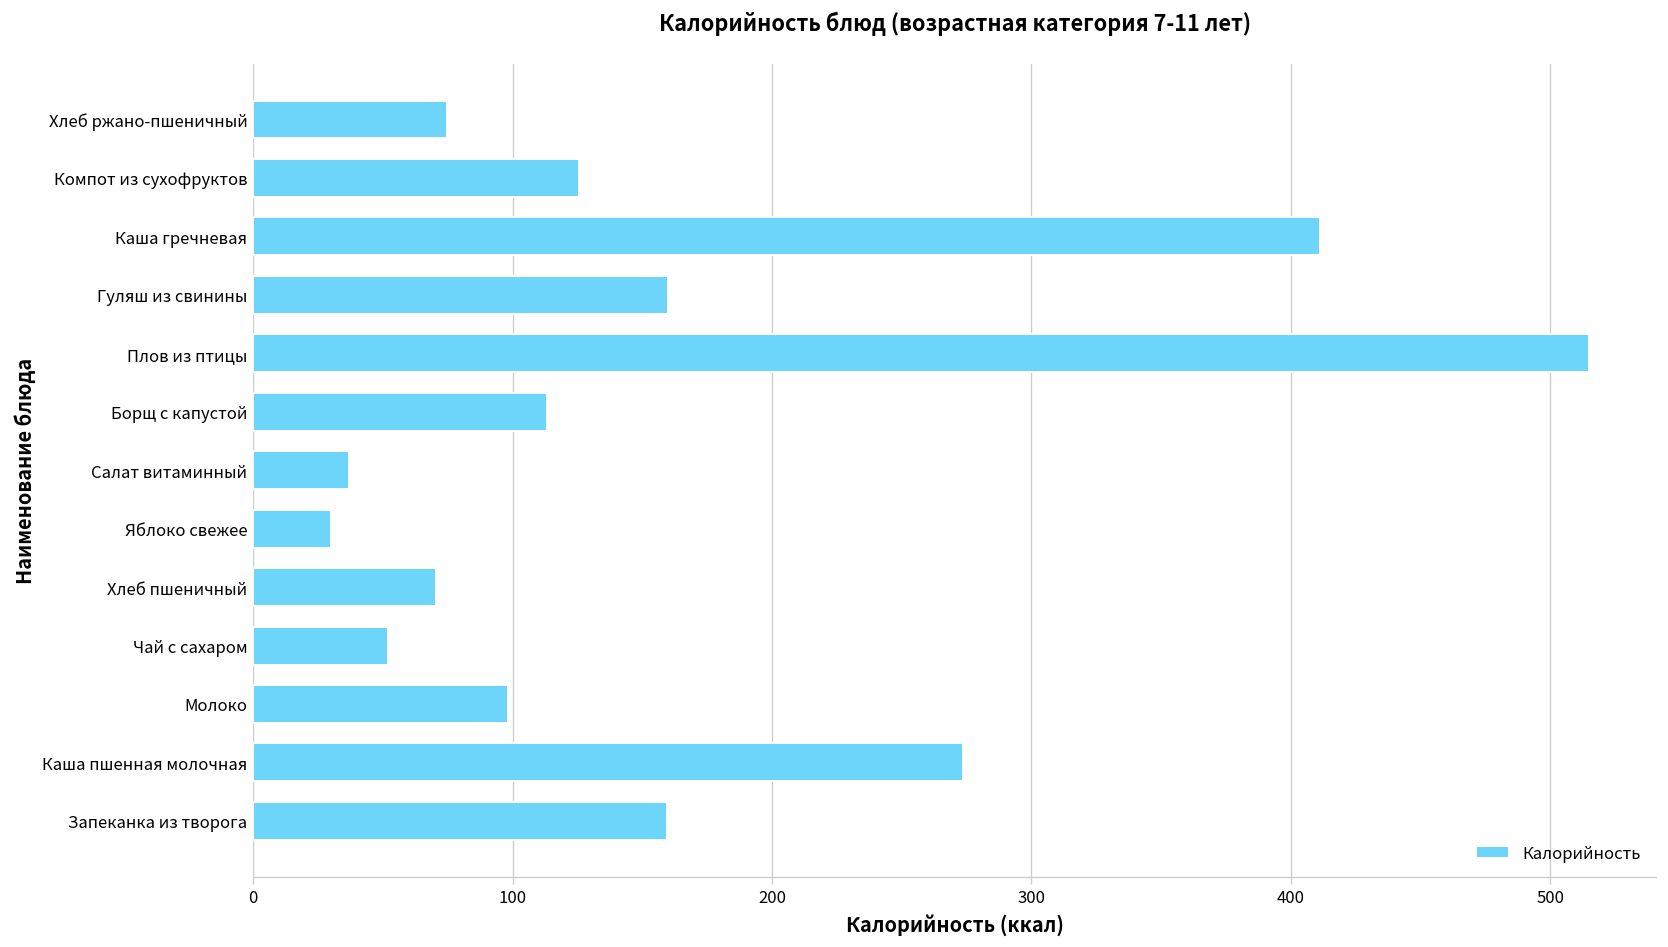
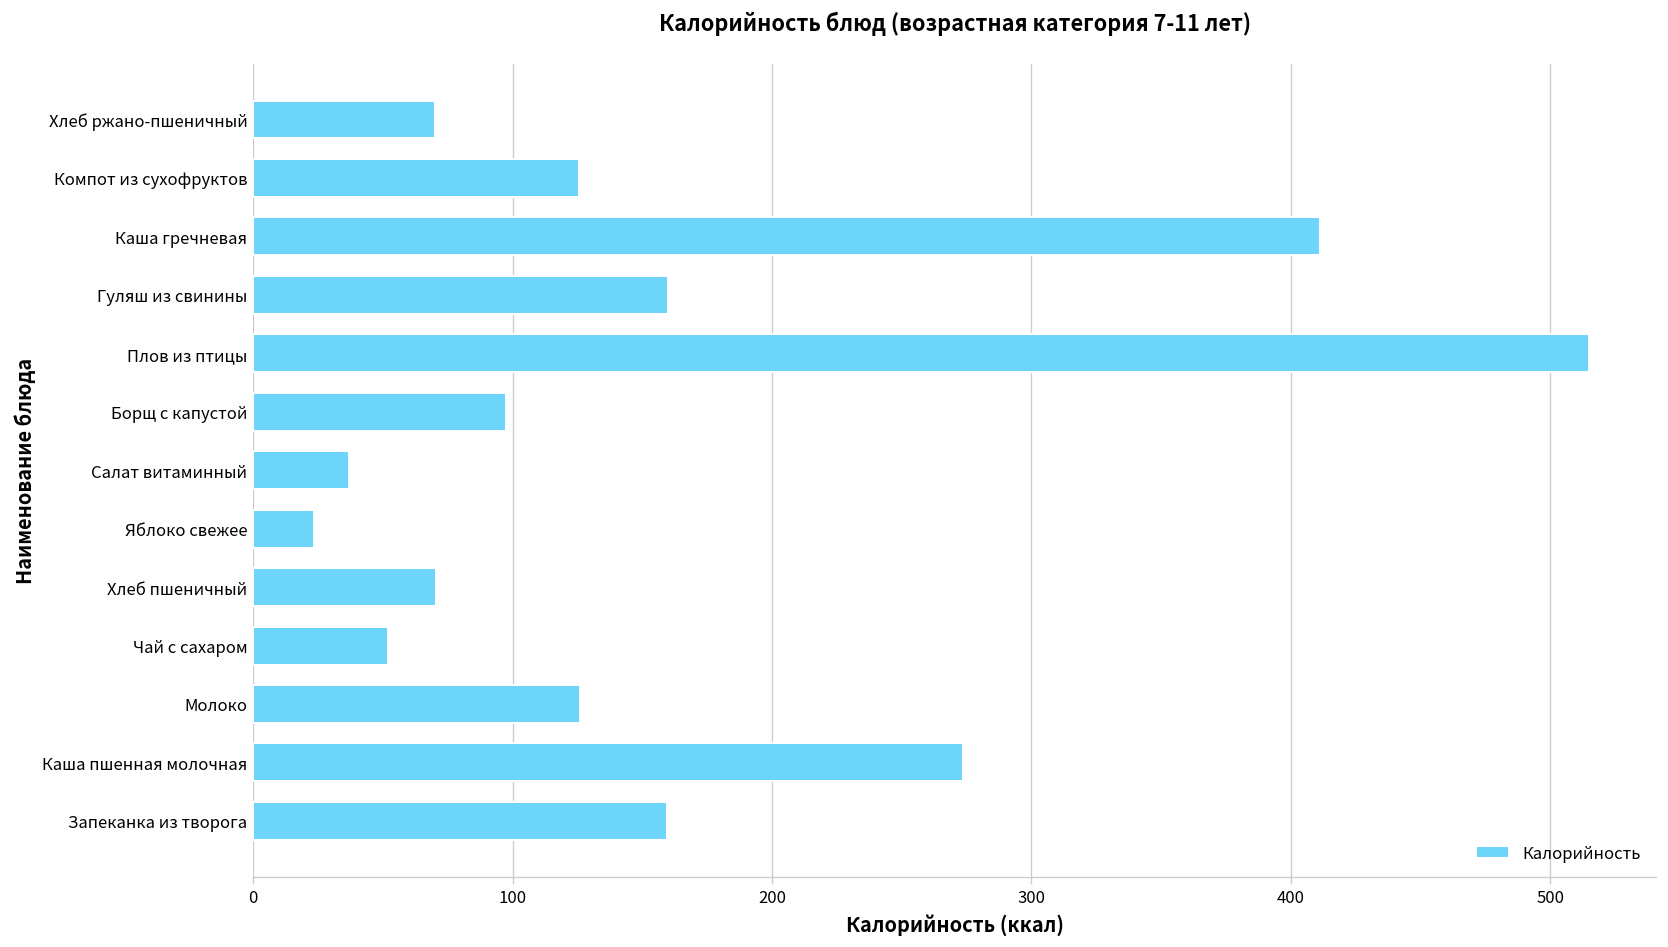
  {
-   "Хлеб ржано-пшеничный": 75,
+   "Хлеб ржано-пшеничный": 70,
    "Компот из сухофруктов": 126,
    "Каша гречневая": 411,
    "Гуляш из свинины": 160,
    "Плов из птицы": 515,
-   "Борщ с капустой": 113,
+   "Борщ с капустой": 97,
    "Салат витаминный": 37,
-   "Яблоко свежее": 30,
+   "Яблоко свежее": 24,
    "Хлеб пшеничный": 71,
    "Чай с сахаром": 52,
-   "Молоко": 98,
+   "Молоко": 126,
    "Каша пшенная молочная": 274,
    "Запеканка из творога": 159
  }
